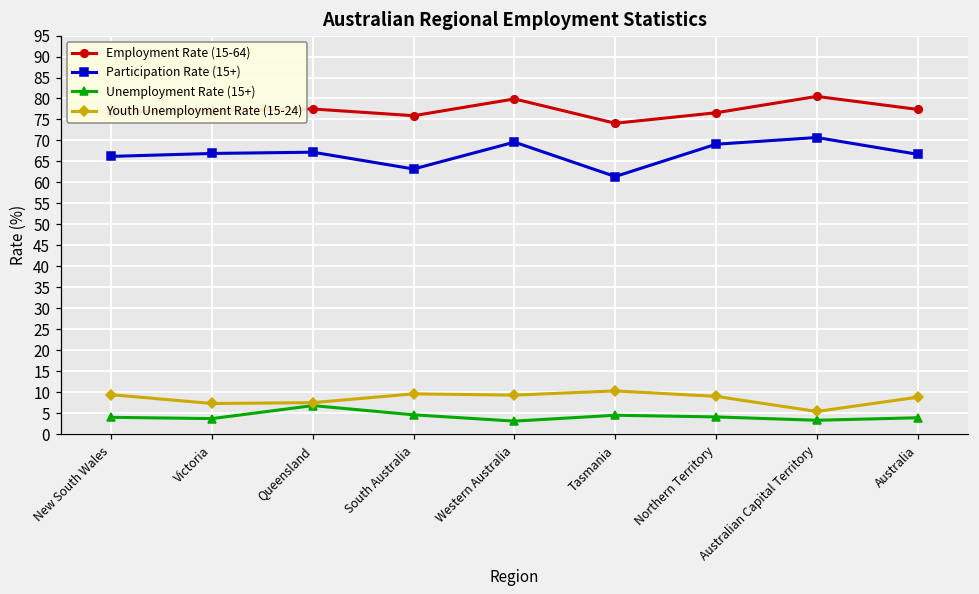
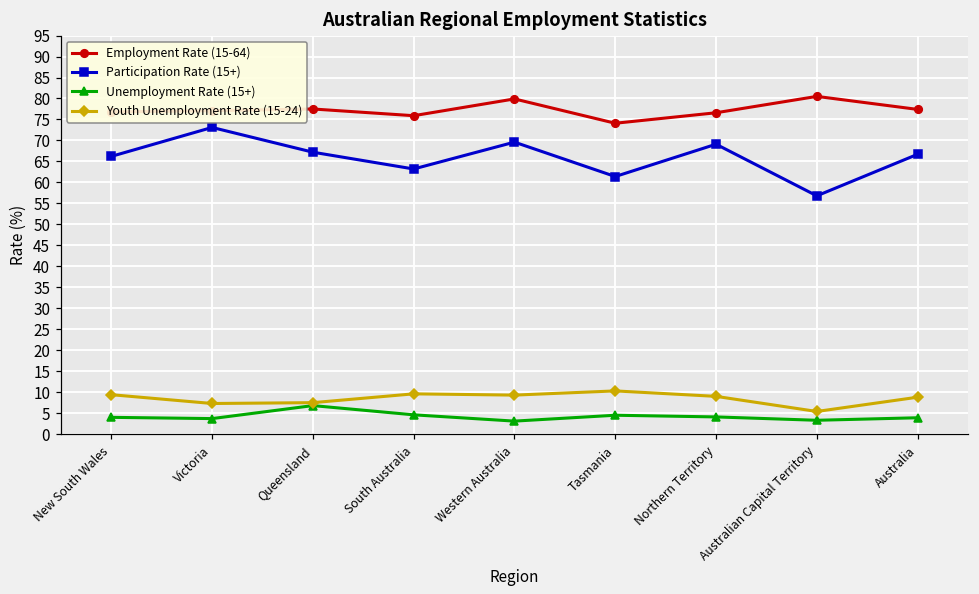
  {
    "Employment Rate (15-64)": {
      "Queensland": 78,
      "South Australia": 76,
      "Western Australia": 80,
      "Tasmania": 74,
      "Northern Territory": 77,
      "Australian Capital Territory": 81,
      "Australia": 77
    },
    "Participation Rate (15+)": {
      "New South Wales": 66,
-     "Victoria": 67,
+     "Victoria": 73,
      "Queensland": 67,
      "South Australia": 63,
      "Western Australia": 70,
      "Tasmania": 61,
      "Northern Territory": 69,
-     "Australian Capital Territory": 71,
+     "Australian Capital Territory": 57,
      "Australia": 67
    },
    "Unemployment Rate (15+)": {
      "New South Wales": 4,
      "Victoria": 4,
      "Queensland": 7,
      "South Australia": 5,
      "Western Australia": 3,
      "Tasmania": 5,
      "Northern Territory": 4,
      "Australian Capital Territory": 3,
      "Australia": 4
    },
    "Youth Unemployment Rate (15-24)": {
      "New South Wales": 9,
      "Victoria": 7,
      "Queensland": 8,
      "South Australia": 10,
      "Western Australia": 9,
      "Tasmania": 10,
      "Northern Territory": 9,
      "Australian Capital Territory": 5,
      "Australia": 9
    }
  }
